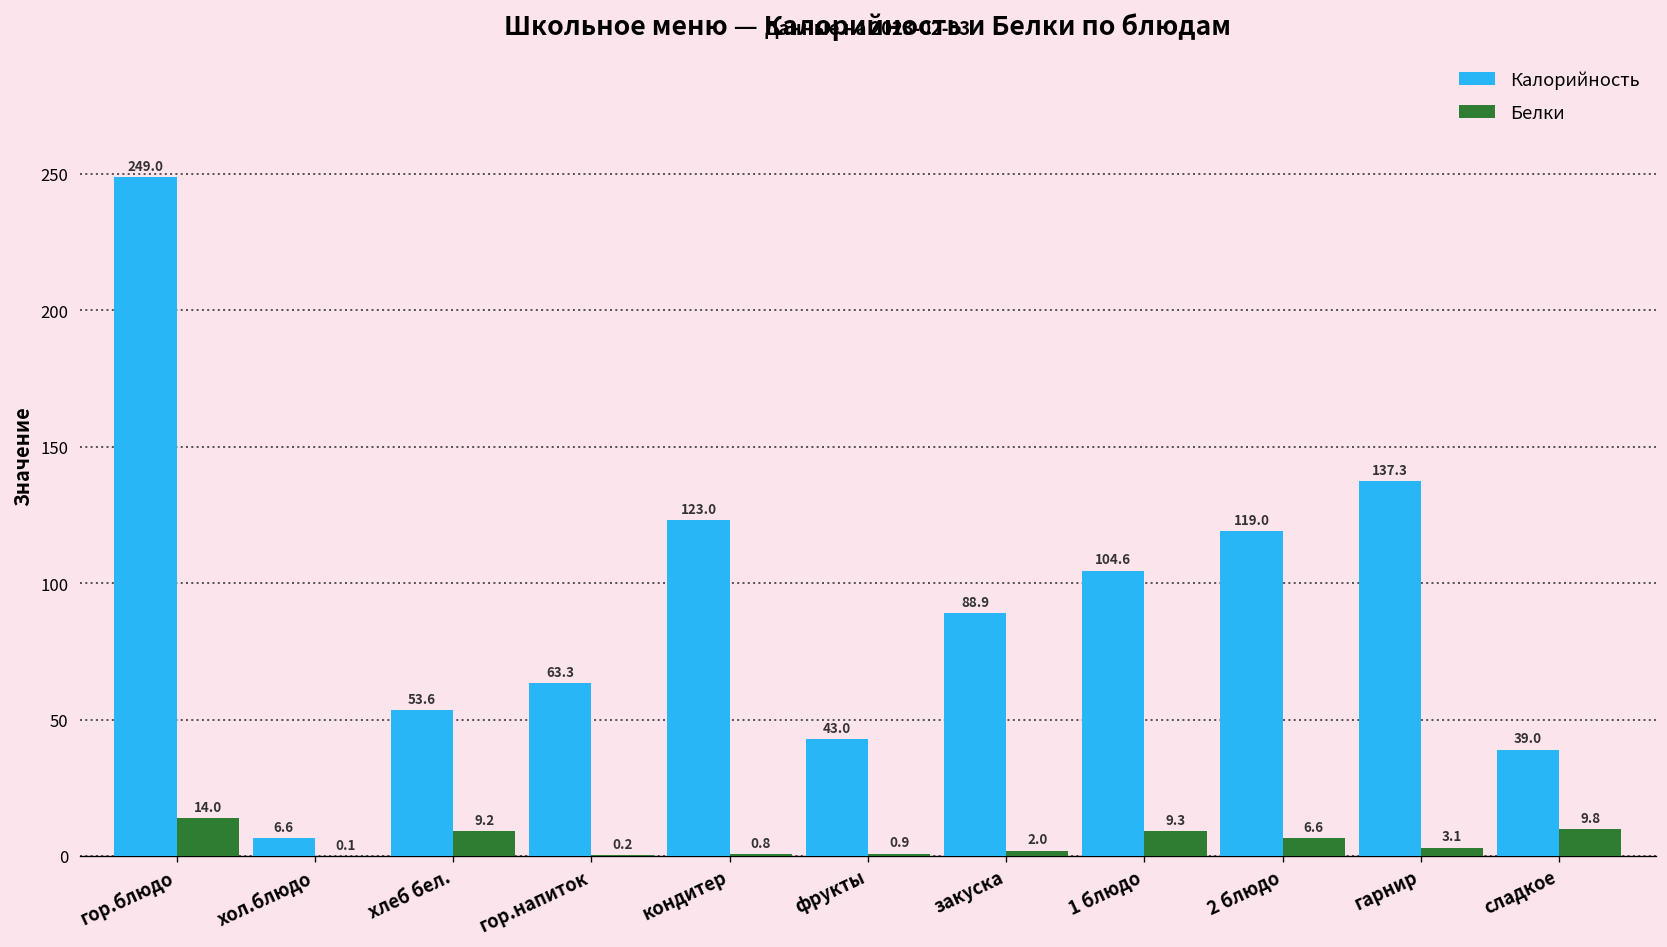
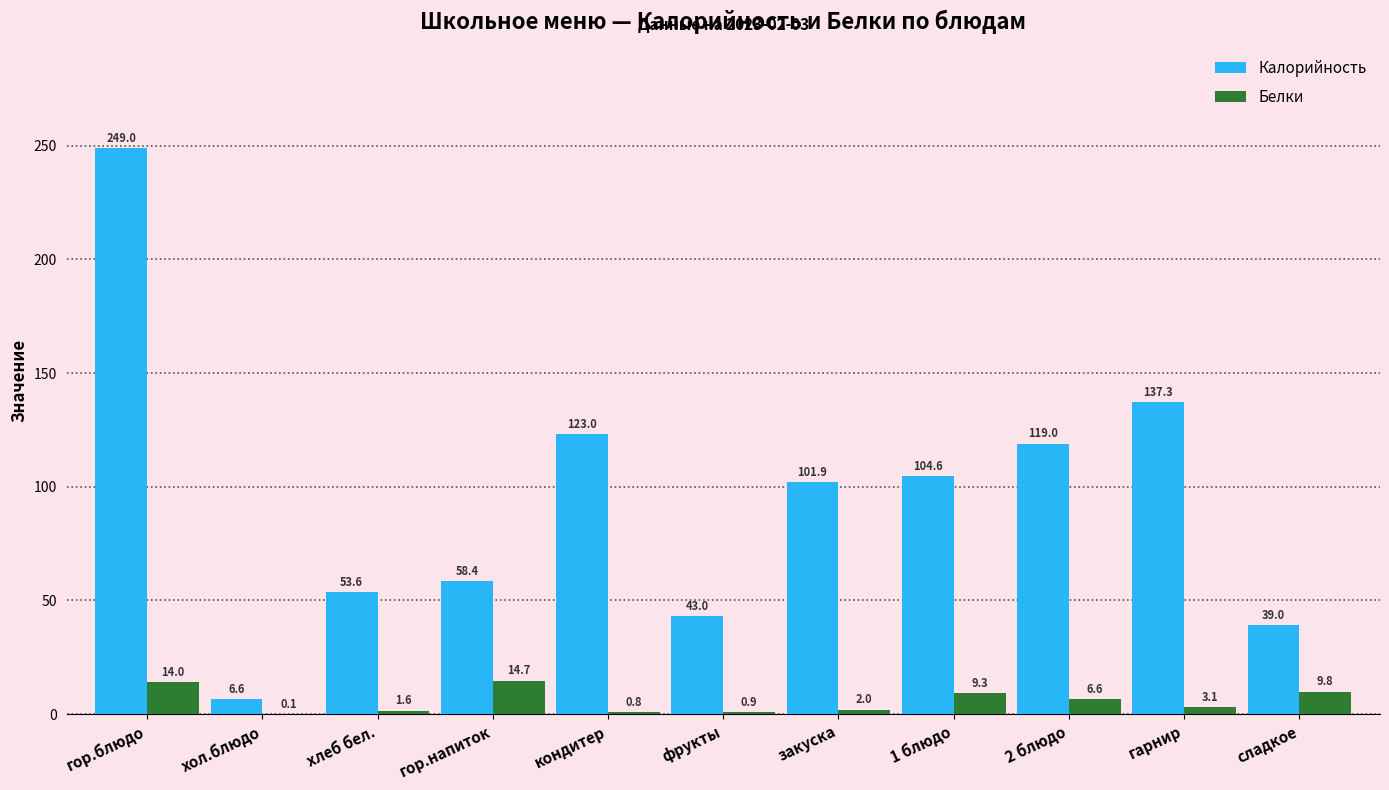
  {
    "Калорийность": {
      "гор.блюдо": 249.0,
      "хол.блюдо": 6.6,
      "хлеб бел.": 53.6,
-     "гор.напиток": 63.3,
+     "гор.напиток": 58.4,
      "кондитер": 123.0,
      "фрукты": 43.0,
-     "закуска": 88.9,
+     "закуска": 101.9,
      "1 блюдо": 104.6,
      "2 блюдо": 119.0,
      "гарнир": 137.3,
      "сладкое": 39.0
    },
    "Белки": {
      "гор.блюдо": 14.0,
      "хол.блюдо": 0.1,
-     "хлеб бел.": 9.2,
-     "гор.напиток": 0.2,
+     "хлеб бел.": 1.6,
+     "гор.напиток": 14.7,
      "кондитер": 0.8,
      "фрукты": 0.9,
      "закуска": 2.0,
      "1 блюдо": 9.3,
      "2 блюдо": 6.6,
      "гарнир": 3.1,
      "сладкое": 9.8
    }
  }
